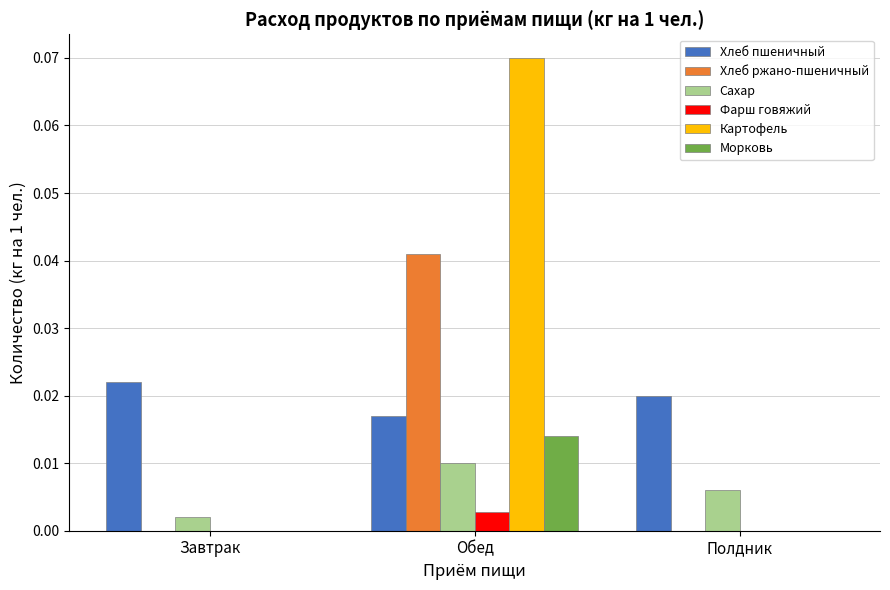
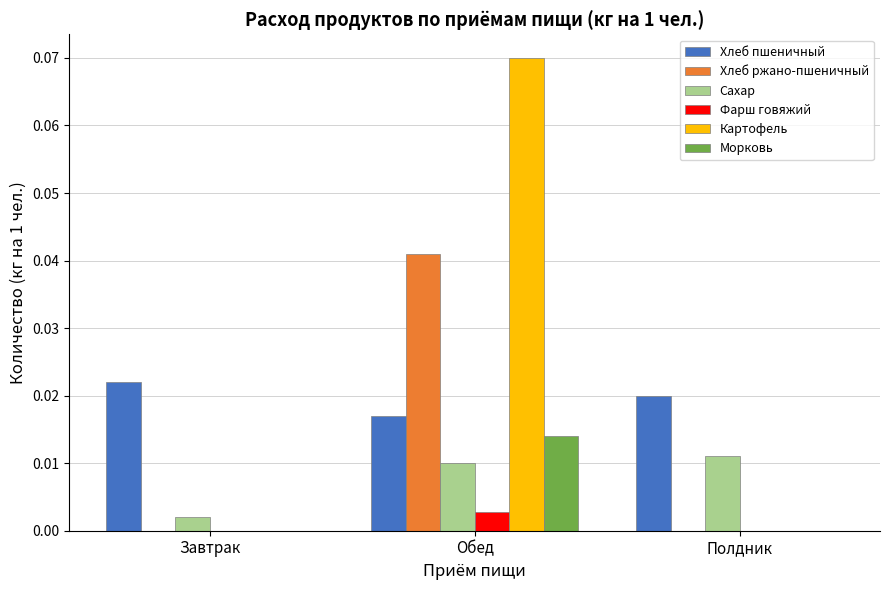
  {
    "Хлеб пшеничный": {
      "Завтрак": 0.022,
      "Обед": 0.017,
      "Полдник": 0.020
    },
    "Хлеб ржано-пшеничный": {
      "Завтрак": 0.000,
      "Обед": 0.041,
      "Полдник": 0.000
    },
    "Сахар": {
      "Завтрак": 0.002,
      "Обед": 0.010,
-     "Полдник": 0.006
+     "Полдник": 0.011
    },
    "Фарш говяжий": {
      "Завтрак": 0.000,
      "Обед": 0.003,
      "Полдник": 0.000
    },
    "Картофель": {
      "Завтрак": 0.000,
      "Обед": 0.070,
      "Полдник": 0.000
    },
    "Морковь": {
      "Завтрак": 0.000,
      "Обед": 0.014,
      "Полдник": 0.000
    }
  }
